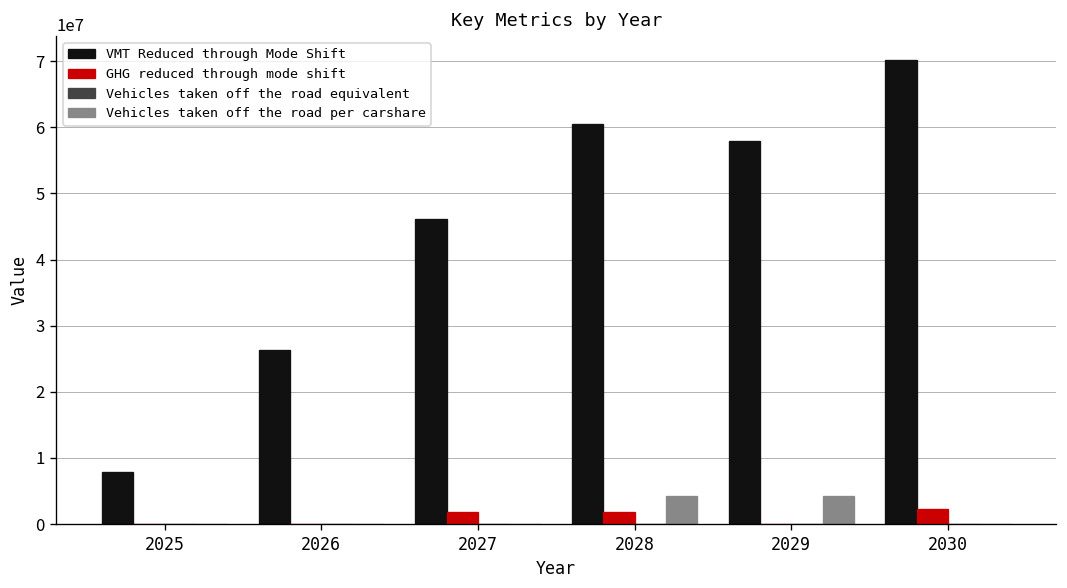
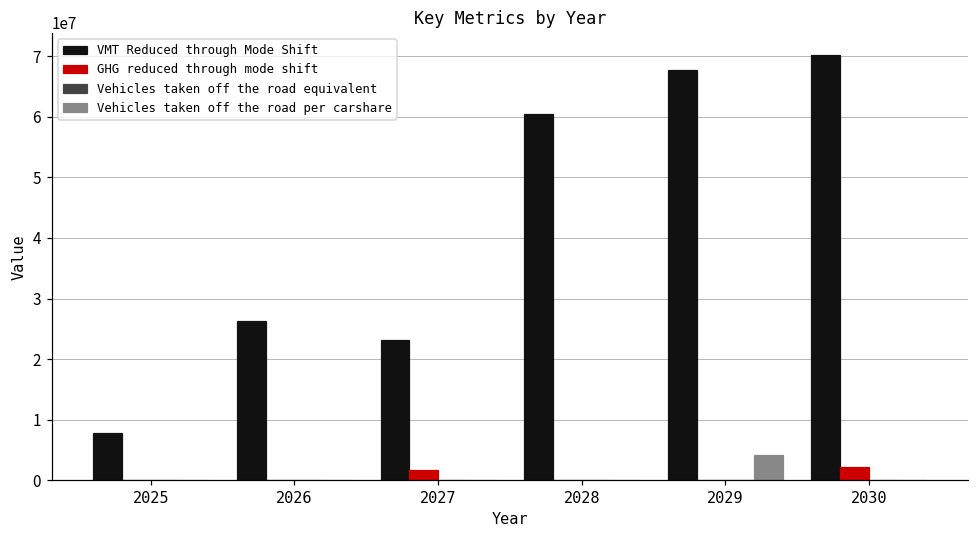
  {
    "VMT Reduced through Mode Shift": {
      "2025": 8000000,
      "2026": 26000000,
-     "2027": 46000000,
+     "2027": 23000000,
      "2028": 60000000,
-     "2029": 58000000,
+     "2029": 68000000,
      "2030": 70000000
    },
    "GHG reduced through mode shift": {
      "2027": 2000000,
-     "2028": 2000000,
+     "2028": 0,
      "2030": 2000000
    },
    "Vehicles taken off the road per carshare": {
-     "2028": 4000000,
+     "2028": 0,
      "2029": 4000000
    }
  }
